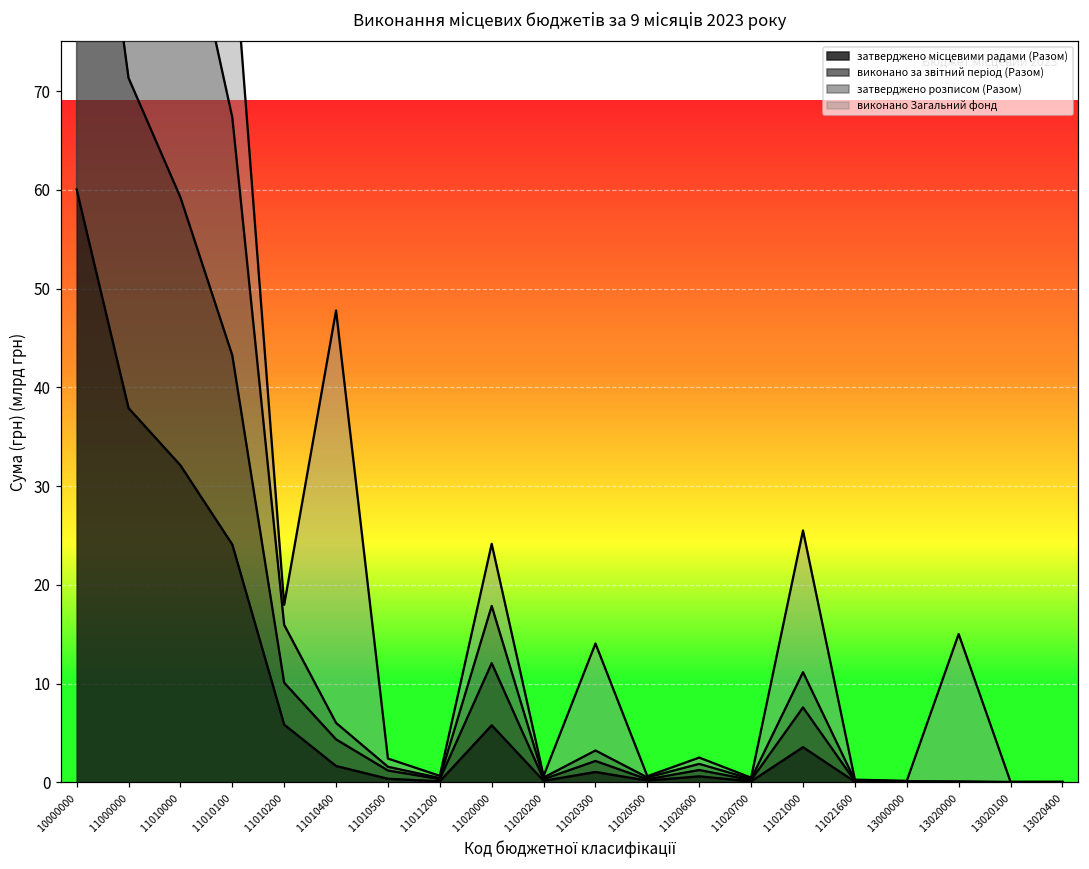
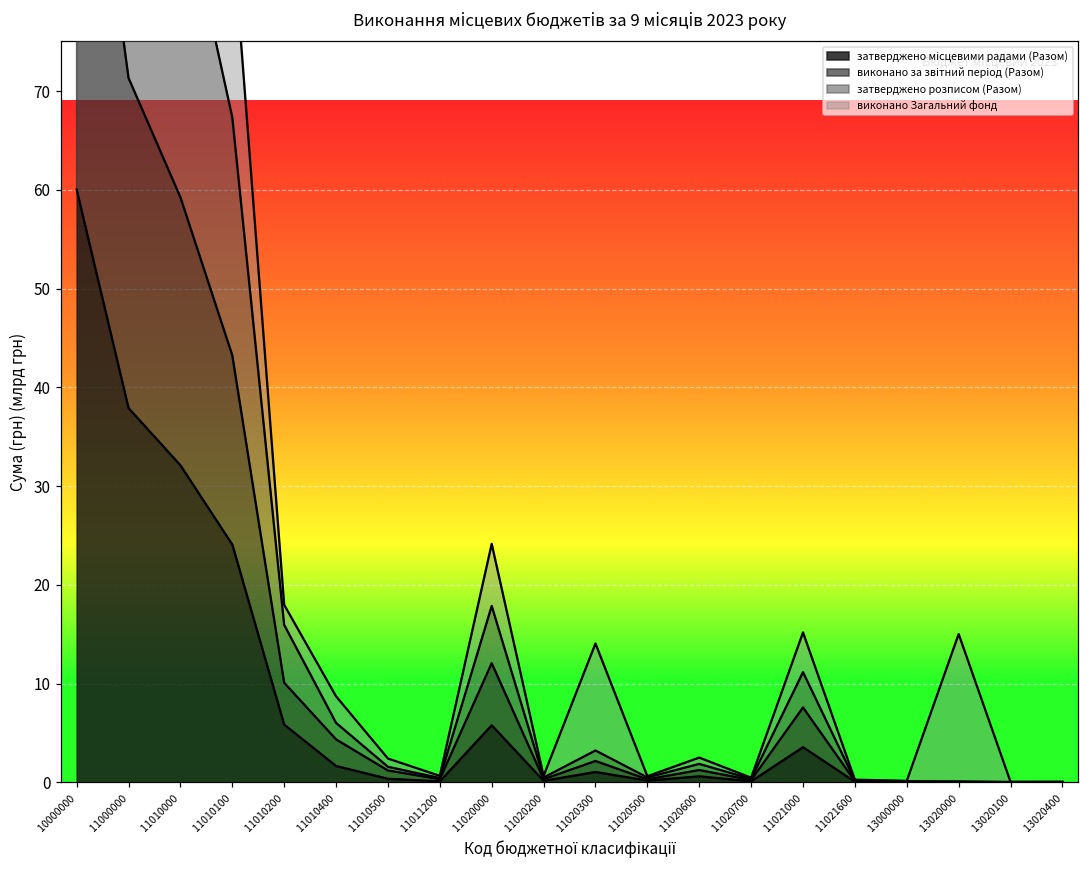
  {
    "виконано Загальний фонд": {
      "11010200": 2,
-     "11010400": 42,
+     "11010400": 3,
      "11010500": 1,
      "11020000": 6,
      "11020300": 11,
      "11020600": 1,
-     "11021000": 14,
+     "11021000": 4,
      "13020000": 15
    }
  }
